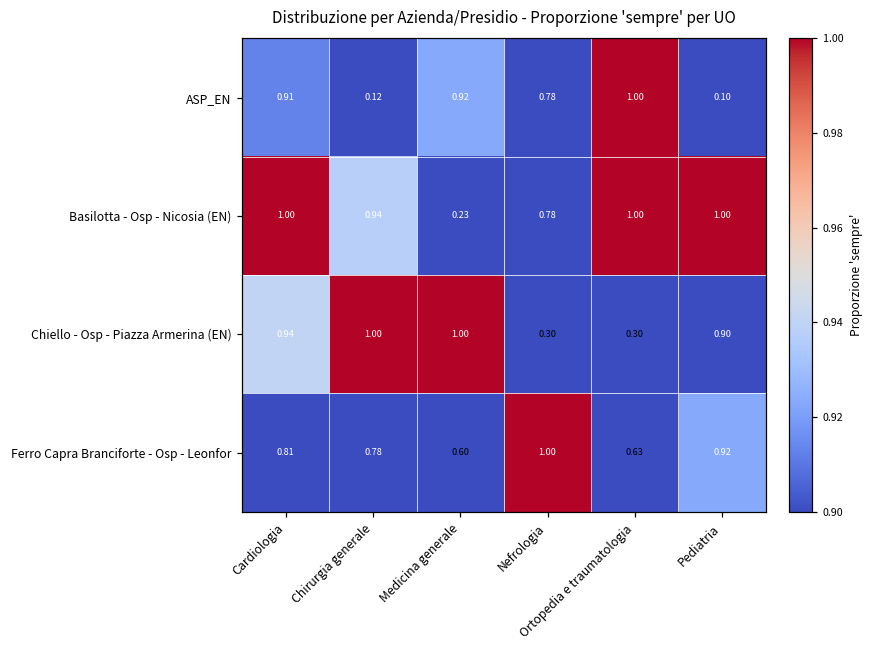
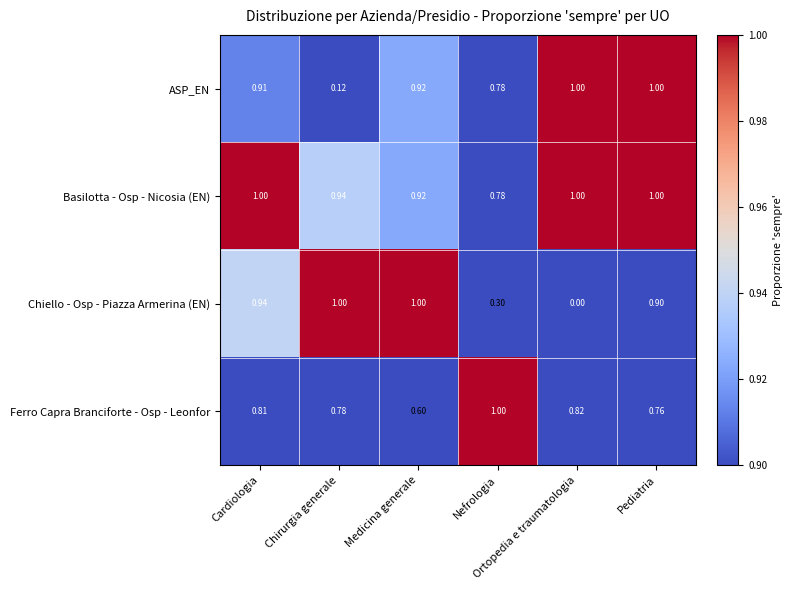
  {
    "ASP_EN": {
      "Cardiologia": 0.91,
      "Chirurgia generale": 0.12,
      "Medicina generale": 0.92,
      "Nefrologia": 0.78,
      "Ortopedia e traumatologia": 1.00,
-     "Pediatria": 0.10
+     "Pediatria": 1.00
    },
    "Basilotta - Osp - Nicosia (EN)": {
      "Cardiologia": 1.00,
      "Chirurgia generale": 0.94,
-     "Medicina generale": 0.23,
+     "Medicina generale": 0.92,
      "Nefrologia": 0.78,
      "Ortopedia e traumatologia": 1.00,
      "Pediatria": 1.00
    },
    "Chiello - Osp - Piazza Armerina (EN)": {
      "Cardiologia": 0.94,
      "Chirurgia generale": 1.00,
      "Medicina generale": 1.00,
      "Nefrologia": 0.30,
-     "Ortopedia e traumatologia": 0.30,
+     "Ortopedia e traumatologia": 0.00,
      "Pediatria": 0.90
    },
    "Ferro Capra Branciforte - Osp - Leonfor": {
      "Cardiologia": 0.81,
      "Chirurgia generale": 0.78,
      "Medicina generale": 0.60,
      "Nefrologia": 1.00,
-     "Ortopedia e traumatologia": 0.63,
-     "Pediatria": 0.92
+     "Ortopedia e traumatologia": 0.82,
+     "Pediatria": 0.76
    }
  }
